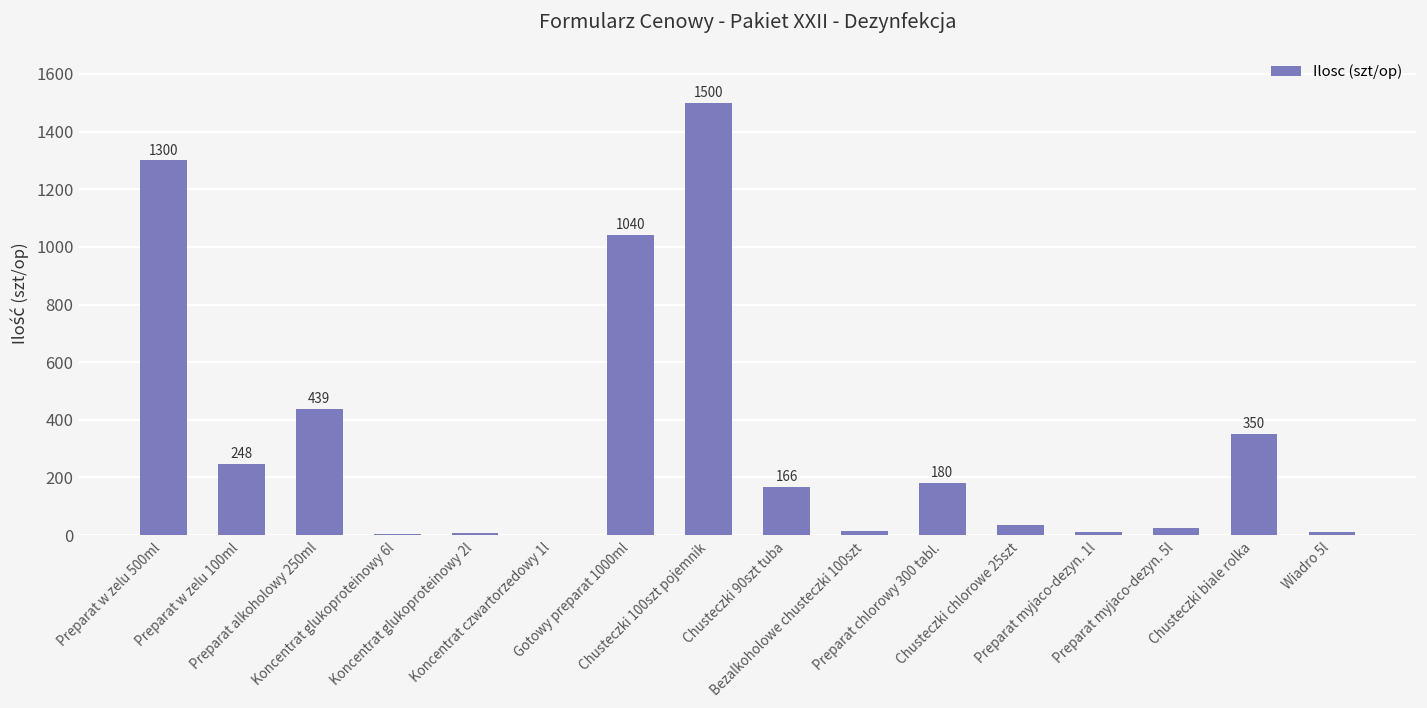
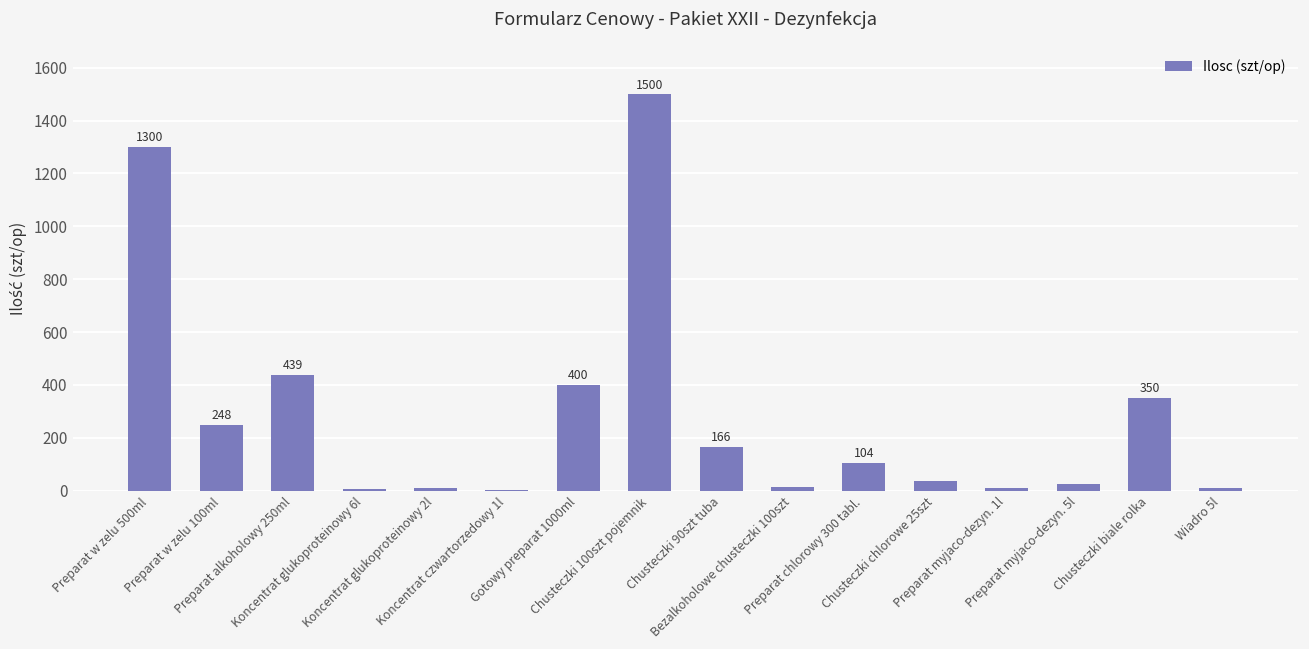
  {
    "Preparat w zelu 500ml": 1300,
    "Preparat w zelu 100ml": 248,
    "Preparat alkoholowy 250ml": 439,
-   "Gotowy preparat 1000ml": 1040,
+   "Gotowy preparat 1000ml": 400,
    "Chusteczki 100szt pojemnik": 1500,
    "Chusteczki 90szt tuba": 166,
-   "Preparat chlorowy 300 tabl.": 180,
+   "Preparat chlorowy 300 tabl.": 104,
    "Chusteczki biale rolka": 350
  }
